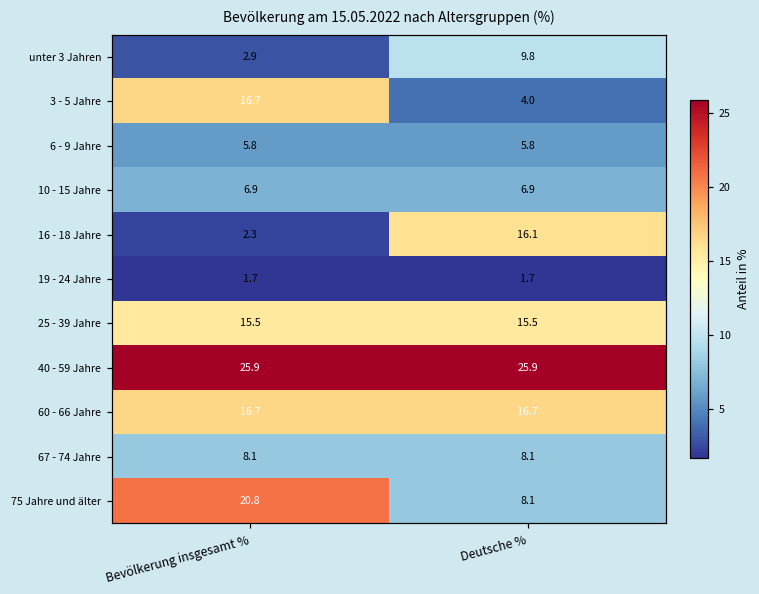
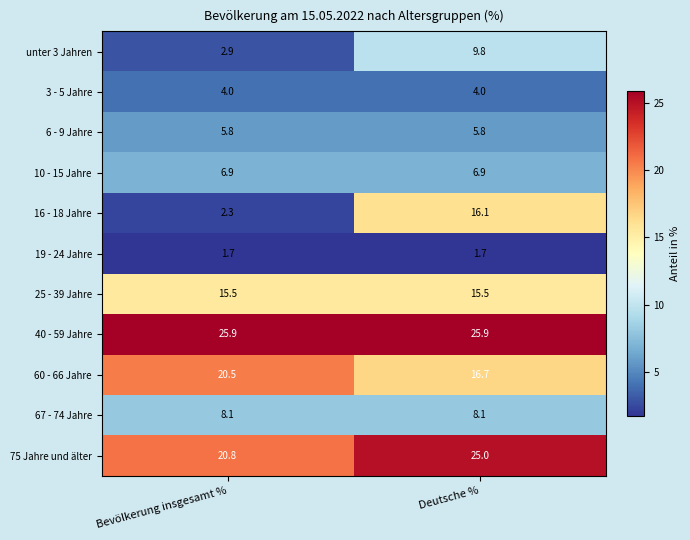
  {
    "unter 3 Jahren": {
      "Bevölkerung insgesamt %": 2.9,
      "Deutsche %": 9.8
    },
    "3 - 5 Jahre": {
-     "Bevölkerung insgesamt %": 16.7,
+     "Bevölkerung insgesamt %": 4.0,
      "Deutsche %": 4.0
    },
    "6 - 9 Jahre": {
      "Bevölkerung insgesamt %": 5.8,
      "Deutsche %": 5.8
    },
    "10 - 15 Jahre": {
      "Bevölkerung insgesamt %": 6.9,
      "Deutsche %": 6.9
    },
    "16 - 18 Jahre": {
      "Bevölkerung insgesamt %": 2.3,
      "Deutsche %": 16.1
    },
    "19 - 24 Jahre": {
      "Bevölkerung insgesamt %": 1.7,
      "Deutsche %": 1.7
    },
    "25 - 39 Jahre": {
      "Bevölkerung insgesamt %": 15.5,
      "Deutsche %": 15.5
    },
    "40 - 59 Jahre": {
      "Bevölkerung insgesamt %": 25.9,
      "Deutsche %": 25.9
    },
    "60 - 66 Jahre": {
-     "Bevölkerung insgesamt %": 16.7,
+     "Bevölkerung insgesamt %": 20.5,
      "Deutsche %": 16.7
    },
    "67 - 74 Jahre": {
      "Bevölkerung insgesamt %": 8.1,
      "Deutsche %": 8.1
    },
    "75 Jahre und älter": {
      "Bevölkerung insgesamt %": 20.8,
-     "Deutsche %": 8.1
+     "Deutsche %": 25.0
    }
  }
